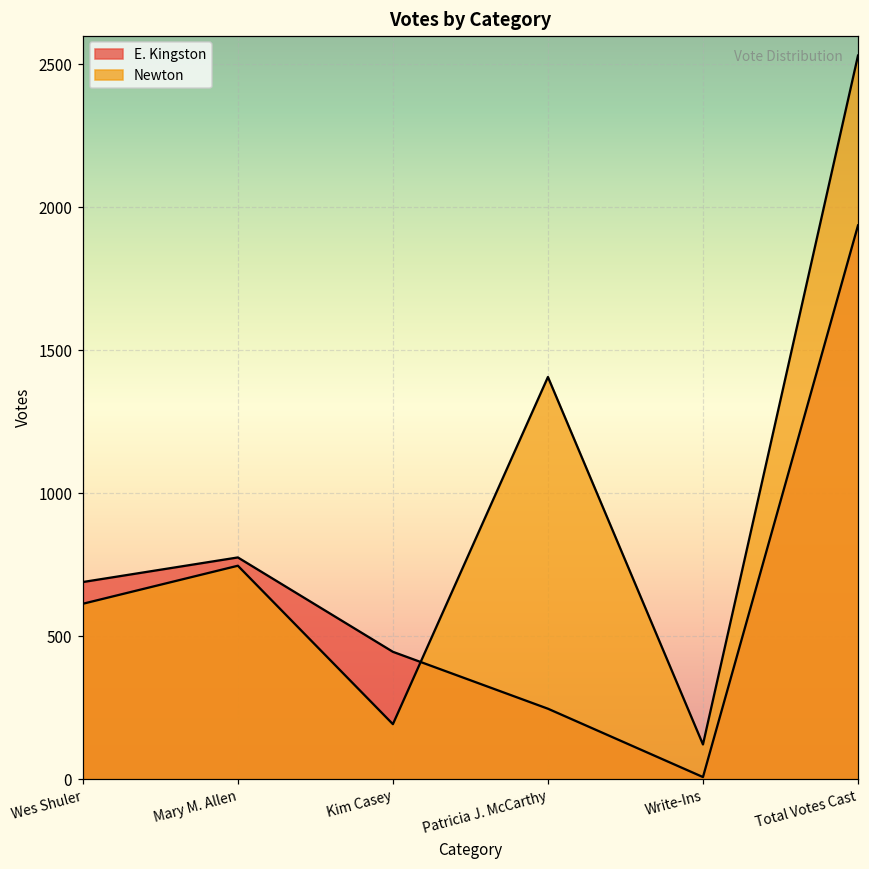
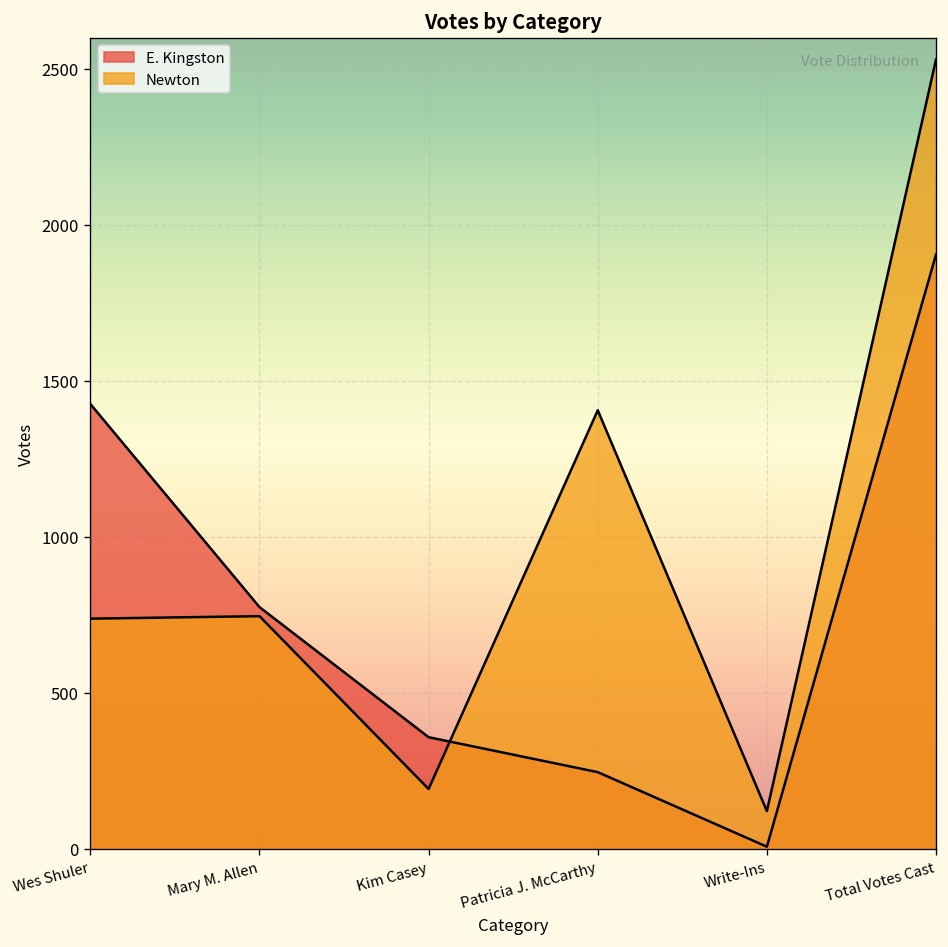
  {
    "E. Kingston": {
-     "Wes Shuler": 690,
+     "Wes Shuler": 1430,
      "Mary M. Allen": 780,
-     "Kim Casey": 450,
+     "Kim Casey": 360,
      "Patricia J. McCarthy": 250,
      "Write-Ins": 10,
-     "Total Votes Cast": 1940
+     "Total Votes Cast": 1910
    },
    "Newton": {
-     "Wes Shuler": 610,
+     "Wes Shuler": 740,
      "Mary M. Allen": 750,
      "Kim Casey": 190,
      "Patricia J. McCarthy": 1410,
      "Write-Ins": 120,
      "Total Votes Cast": 2530
    }
  }
